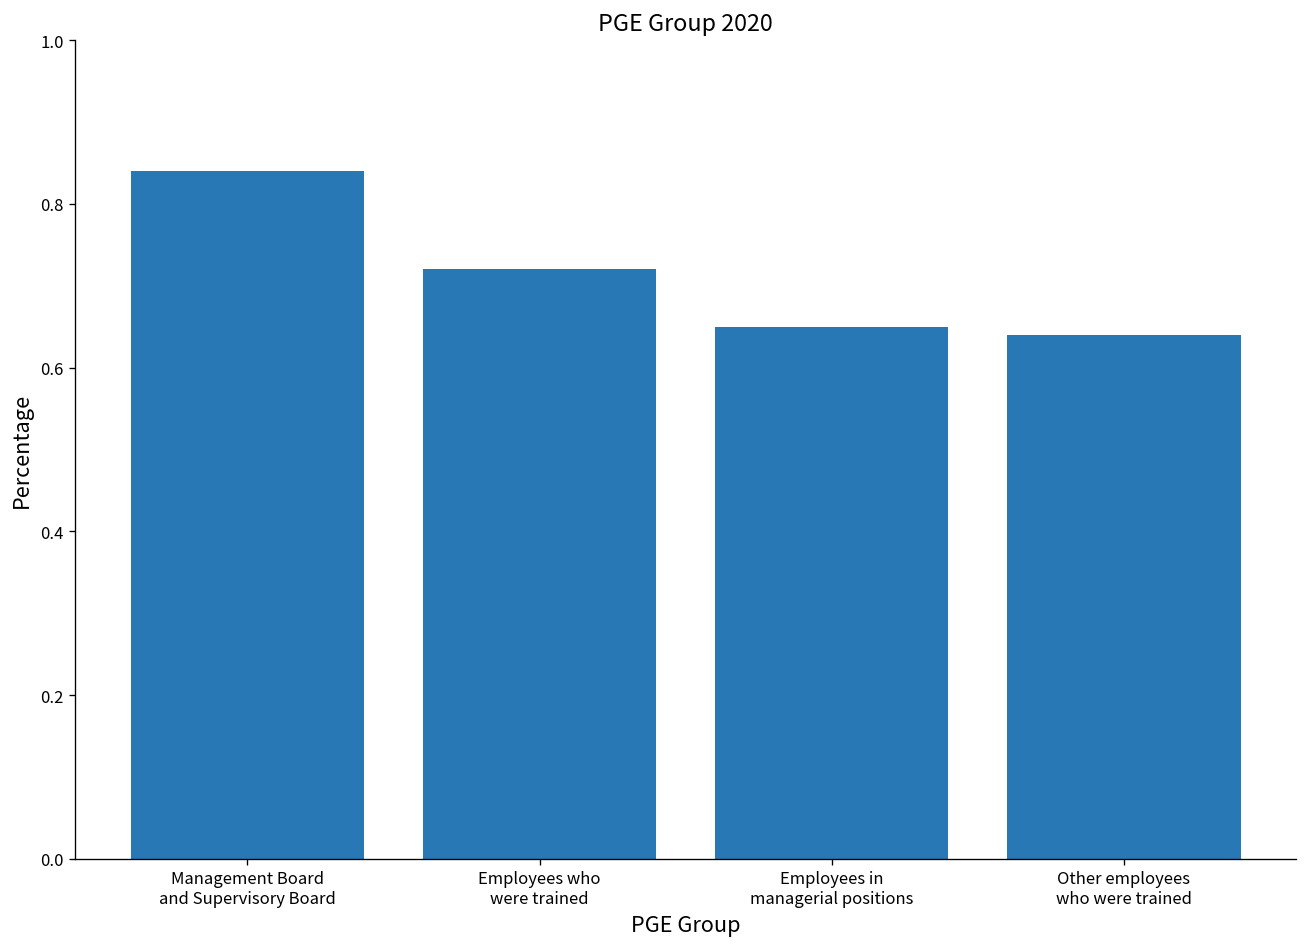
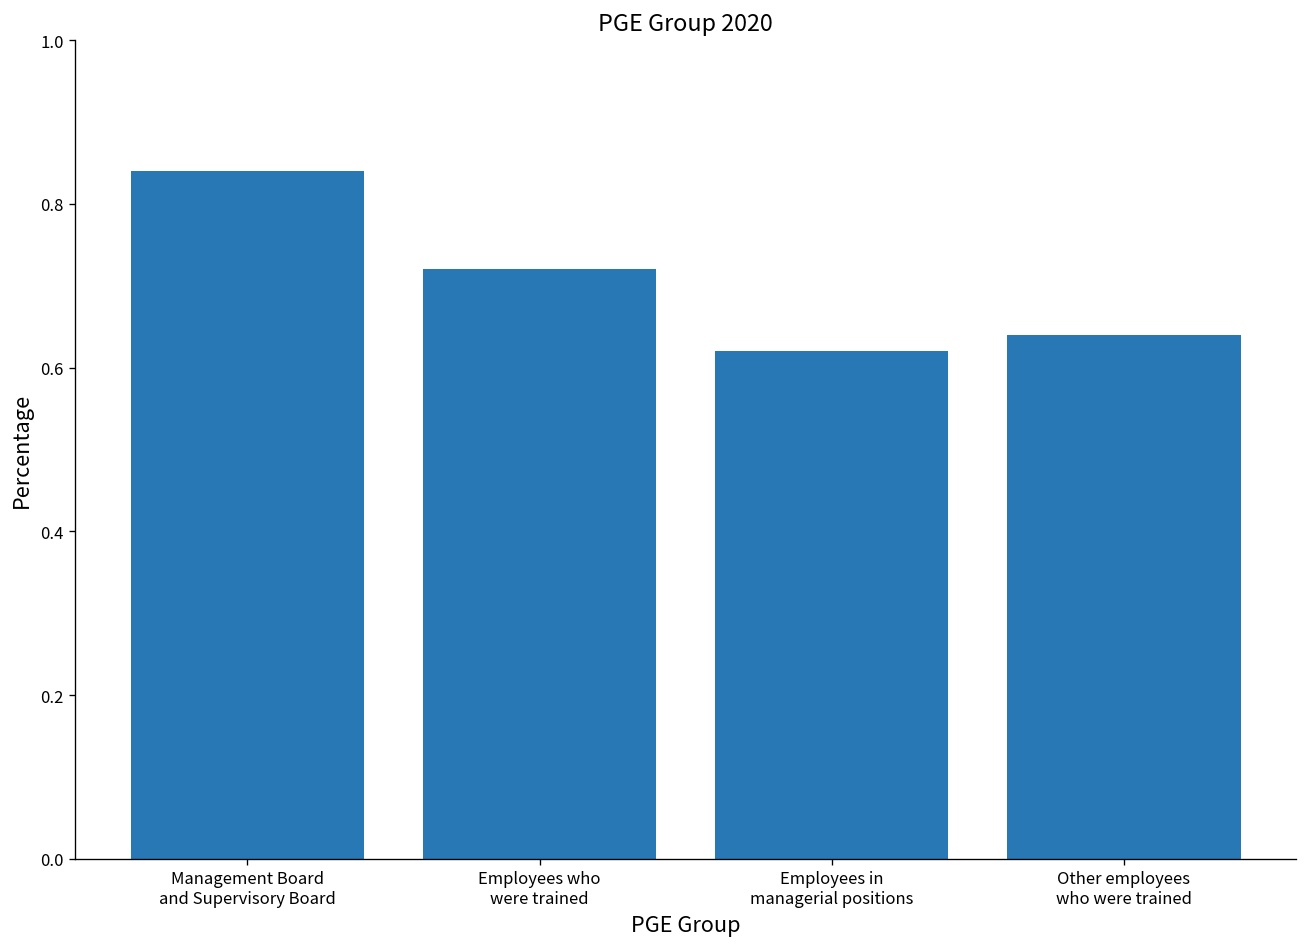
  {
    "Management Board and Supervisory Board": 0.84,
    "Employees who were trained": 0.72,
-   "Employees in managerial positions": 0.65,
+   "Employees in managerial positions": 0.62,
    "Other employees who were trained": 0.64
  }
